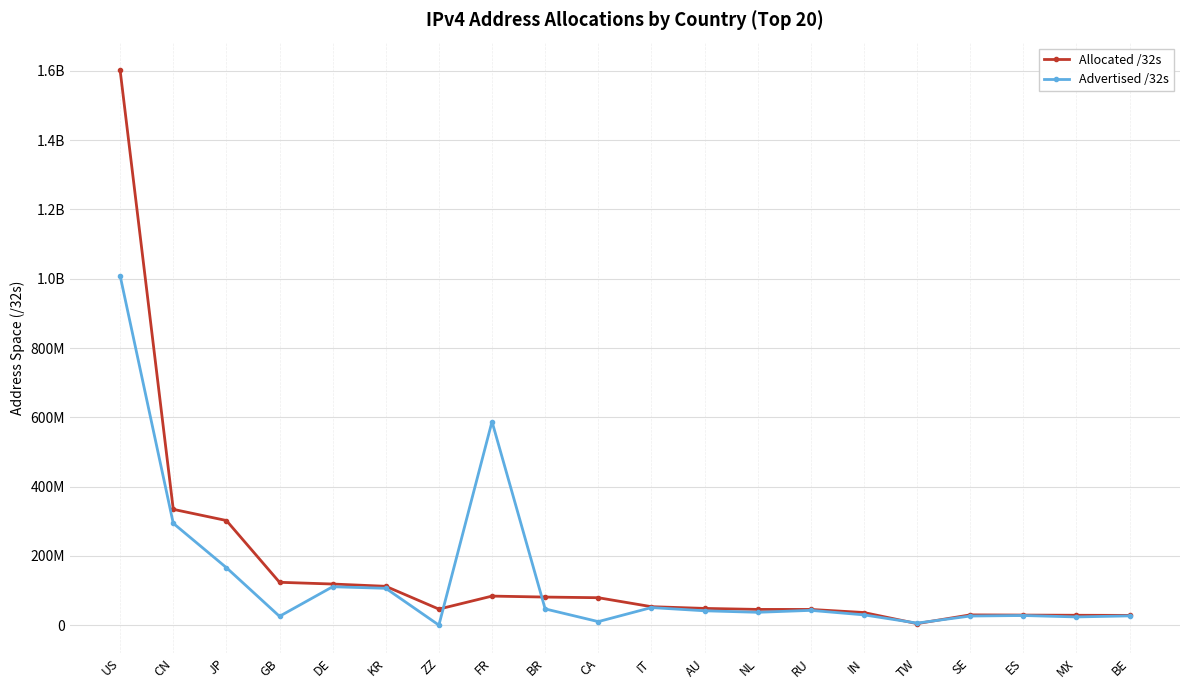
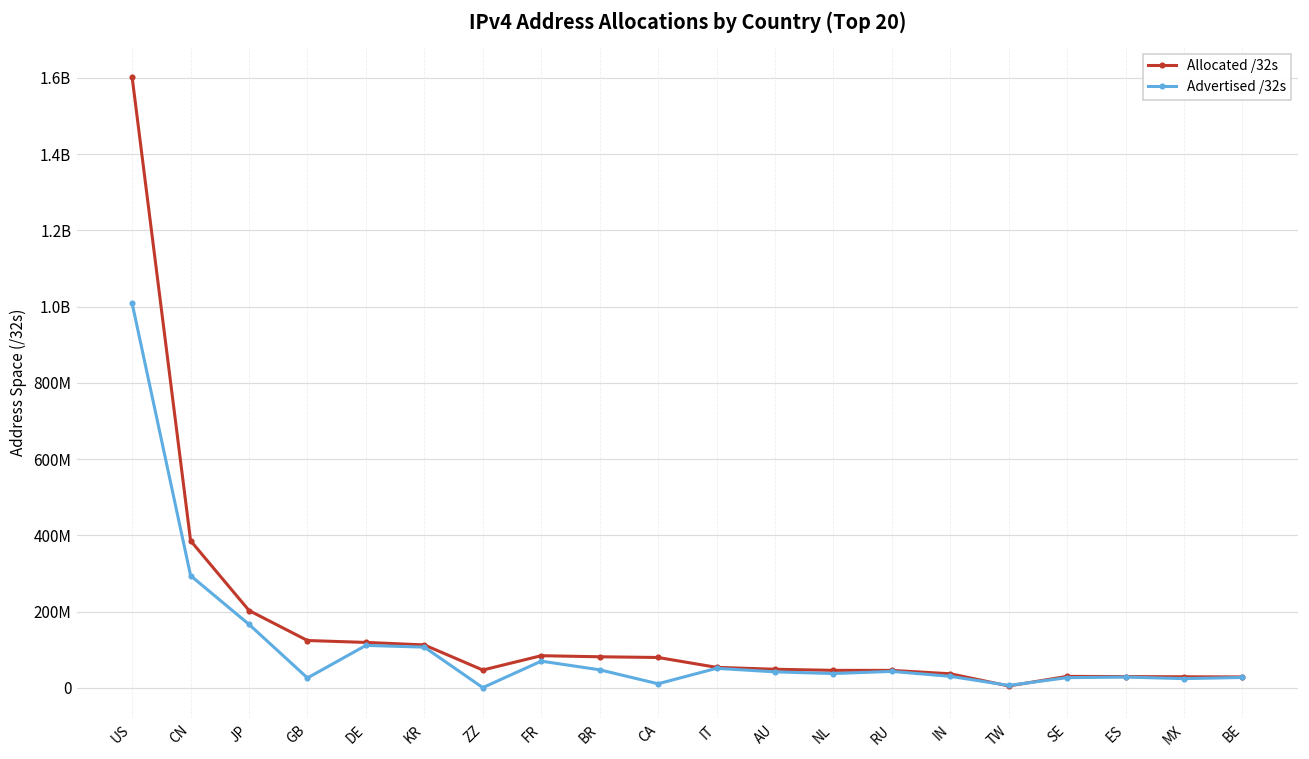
  {
    "Allocated /32s": {
      "US": 1600000000,
-     "CN": 330000000,
-     "JP": 300000000,
+     "CN": 390000000,
+     "JP": 200000000,
      "GB": 120000000,
      "DE": 120000000,
      "ZZ": 50000000,
      "FR": 80000000,
      "BR": 80000000,
      "CA": 80000000,
      "NL": 50000000
    },
    "Advertised /32s": {
      "US": 1010000000,
      "CN": 290000000,
      "JP": 170000000,
      "GB": 30000000,
      "DE": 110000000,
      "ZZ": 0,
-     "FR": 590000000,
+     "FR": 70000000,
      "BR": 50000000,
      "CA": 10000000,
      "NL": 40000000
    }
  }
